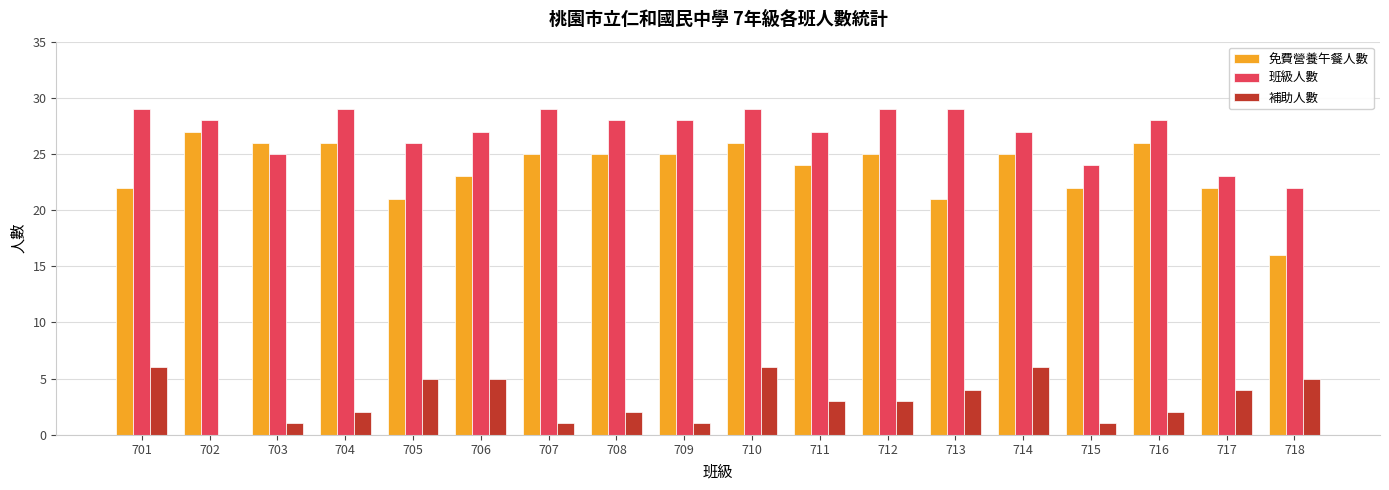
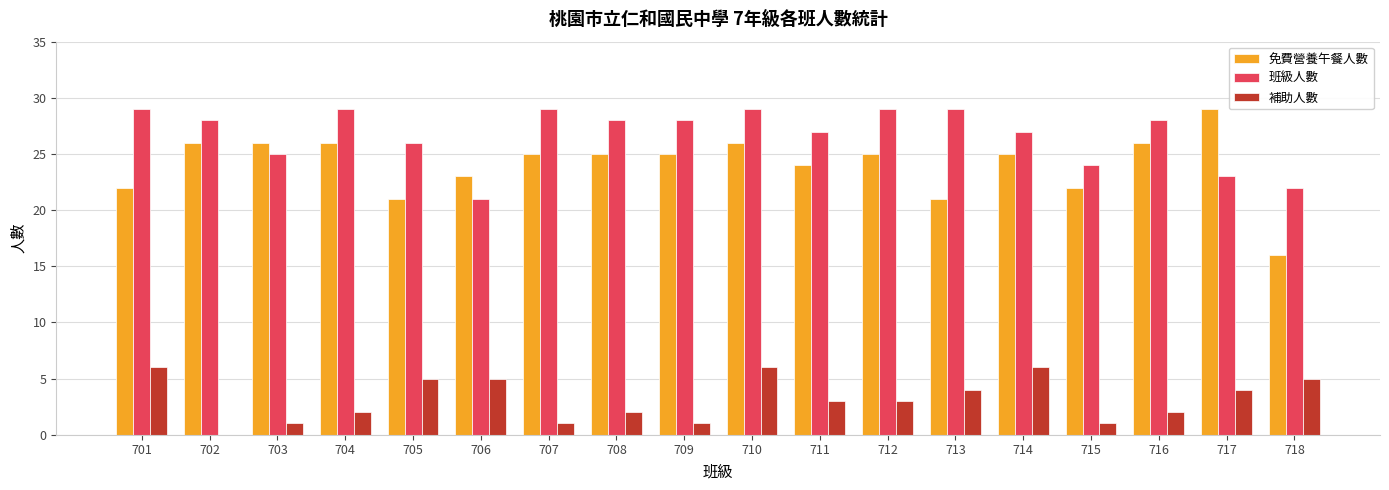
  {
    "免費營養午餐人數": {
      "701": 22,
-     "702": 27,
+     "702": 26,
      "703": 26,
      "704": 26,
      "705": 21,
      "706": 23,
      "707": 25,
      "708": 25,
      "709": 25,
      "710": 26,
      "711": 24,
      "712": 25,
      "713": 21,
      "714": 25,
      "715": 22,
      "716": 26,
-     "717": 22,
+     "717": 29,
      "718": 16
    },
    "班級人數": {
      "701": 29,
      "702": 28,
      "703": 25,
      "704": 29,
      "705": 26,
-     "706": 27,
+     "706": 21,
      "707": 29,
      "708": 28,
      "709": 28,
      "710": 29,
      "711": 27,
      "712": 29,
      "713": 29,
      "714": 27,
      "715": 24,
      "716": 28,
      "717": 23,
      "718": 22
    },
    "補助人數": {
      "701": 6,
      "702": 0,
      "703": 1,
      "704": 2,
      "705": 5,
      "706": 5,
      "707": 1,
      "708": 2,
      "709": 1,
      "710": 6,
      "711": 3,
      "712": 3,
      "713": 4,
      "714": 6,
      "715": 1,
      "716": 2,
      "717": 4,
      "718": 5
    }
  }
